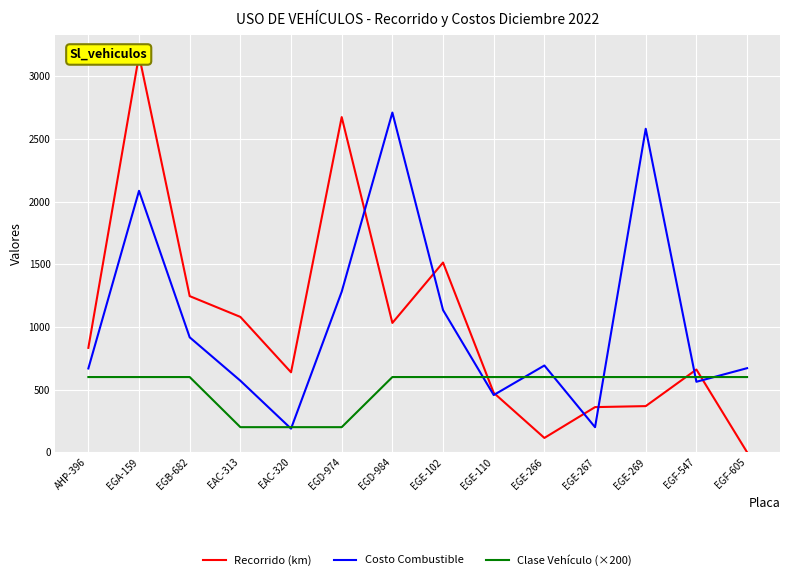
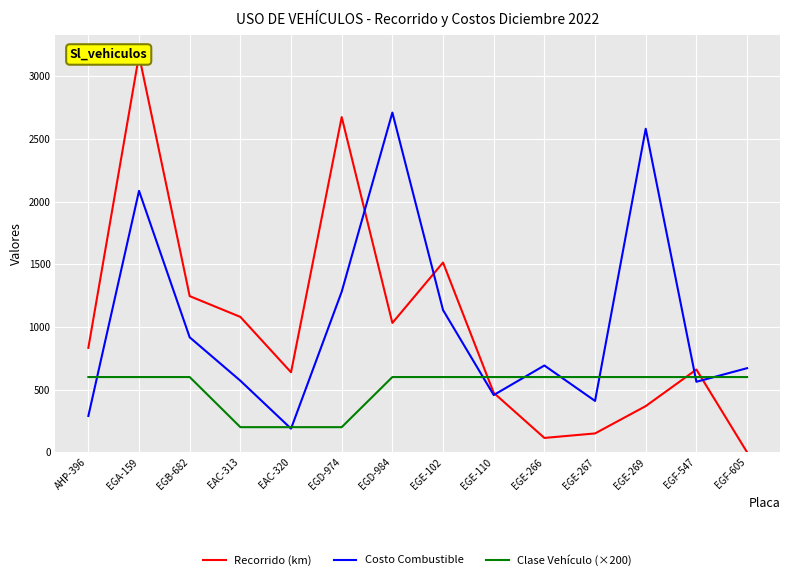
  {
    "Recorrido (km)": {
      "AHP-396": 830,
      "EGB-682": 1250,
      "EAC-313": 1080,
      "EAC-320": 640,
      "EGD-974": 2680,
      "EGD-984": 1030,
      "EGE-102": 1510,
      "EGE-266": 110,
-     "EGE-267": 360,
+     "EGE-267": 150,
      "EGE-269": 370,
      "EGF-547": 660,
      "EGF-605": 0
    },
    "Costo Combustible": {
-     "AHP-396": 670,
+     "AHP-396": 290,
      "EGA-159": 2090,
      "EGB-682": 920,
      "EAC-313": 570,
      "EGD-974": 1280,
      "EGD-984": 2710,
      "EGE-102": 1130,
      "EGE-266": 690,
-     "EGE-267": 200,
+     "EGE-267": 410,
      "EGE-269": 2580,
      "EGF-547": 560,
      "EGF-605": 670
    },
    "Clase Vehículo (×200)": {
      "AHP-396": 600,
      "EGA-159": 600,
      "EGB-682": 600,
      "EAC-313": 200,
      "EGD-974": 200,
      "EGD-984": 600,
      "EGE-102": 600,
      "EGE-110": 600,
      "EGE-266": 600,
      "EGE-267": 600,
      "EGE-269": 600,
      "EGF-547": 600,
      "EGF-605": 600
    }
  }
